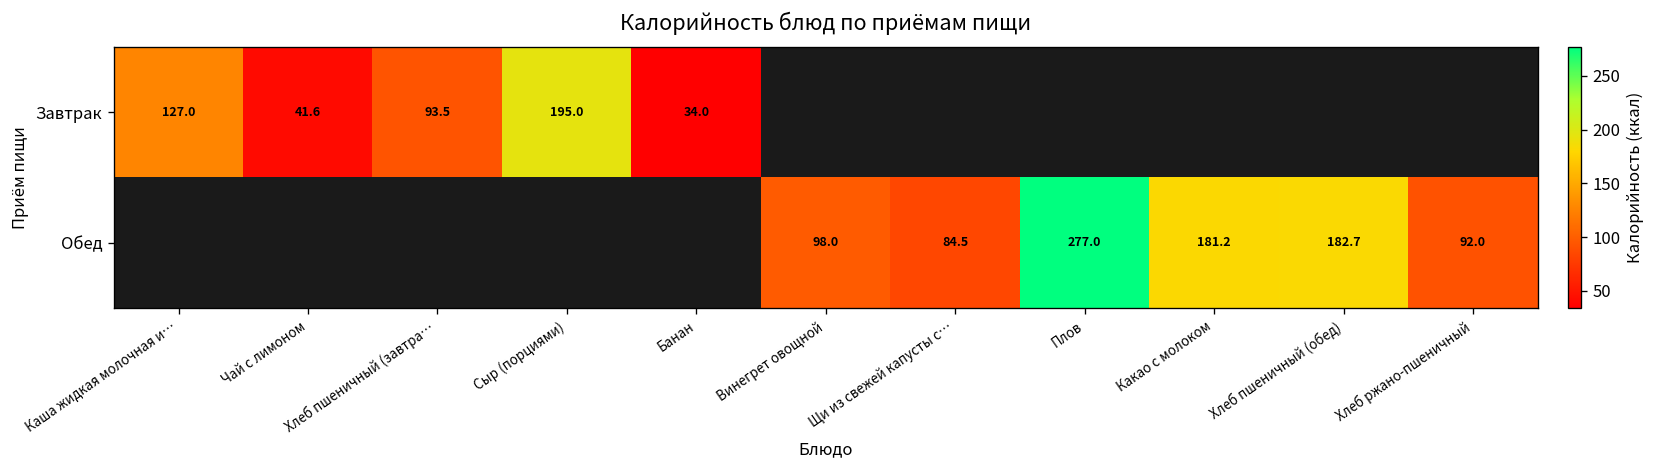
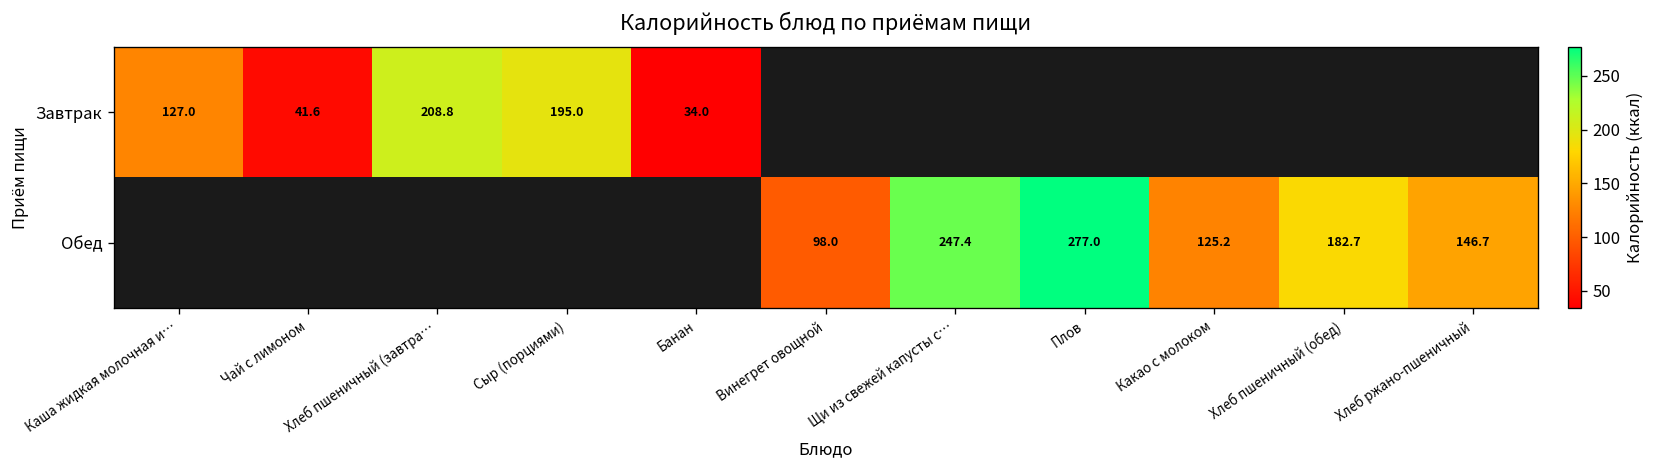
  {
    "Завтрак": {
      "Каша жидкая молочная и…": 127.0,
      "Чай с лимоном": 41.6,
-     "Хлеб пшеничный (завтра…": 93.5,
+     "Хлеб пшеничный (завтра…": 208.8,
      "Сыр (порциями)": 195.0,
      "Банан": 34.0
    },
    "Обед": {
      "Винегрет овощной": 98.0,
-     "Щи из свежей капусты с…": 84.5,
+     "Щи из свежей капусты с…": 247.4,
      "Плов": 277.0,
-     "Какао с молоком": 181.2,
+     "Какао с молоком": 125.2,
      "Хлеб пшеничный (обед)": 182.7,
-     "Хлеб ржано-пшеничный": 92.0
+     "Хлеб ржано-пшеничный": 146.7
    }
  }
